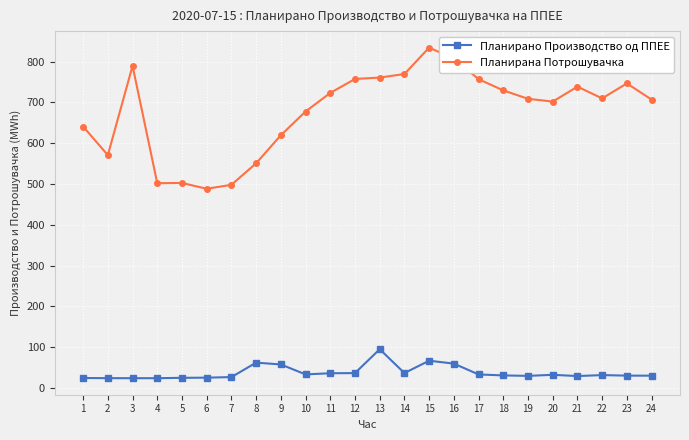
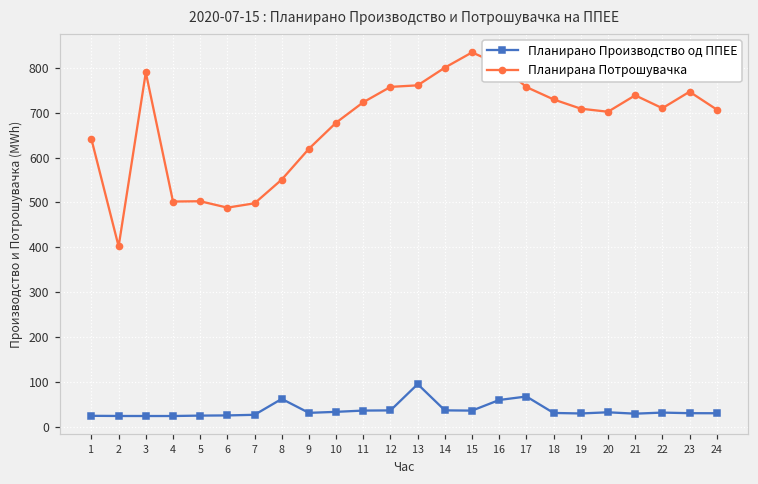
  {
    "Планирано Производство од ППЕЕ": {
      "1": 20,
      "2": 20,
      "3": 20,
      "4": 20,
      "5": 20,
      "6": 30,
      "7": 30,
      "8": 60,
-     "9": 60,
+     "9": 30,
      "10": 30,
      "11": 40,
      "12": 40,
      "13": 90,
      "14": 40,
-     "15": 70,
+     "15": 40,
      "16": 60,
-     "17": 30,
+     "17": 70,
      "18": 30,
      "19": 30,
      "20": 30,
      "21": 30,
      "22": 30,
      "23": 30,
      "24": 30
    },
    "Планирана Потрошувачка": {
      "1": 640,
-     "2": 570,
+     "2": 400,
      "3": 790,
      "4": 500,
      "5": 500,
      "6": 490,
      "7": 500,
      "8": 550,
      "9": 620,
      "10": 680,
      "11": 720,
      "12": 760,
      "13": 760,
-     "14": 770,
+     "14": 800,
      "15": 830,
      "17": 760,
      "18": 730,
      "19": 710,
      "20": 700,
      "21": 740,
      "22": 710,
      "23": 750,
      "24": 710
    }
  }
